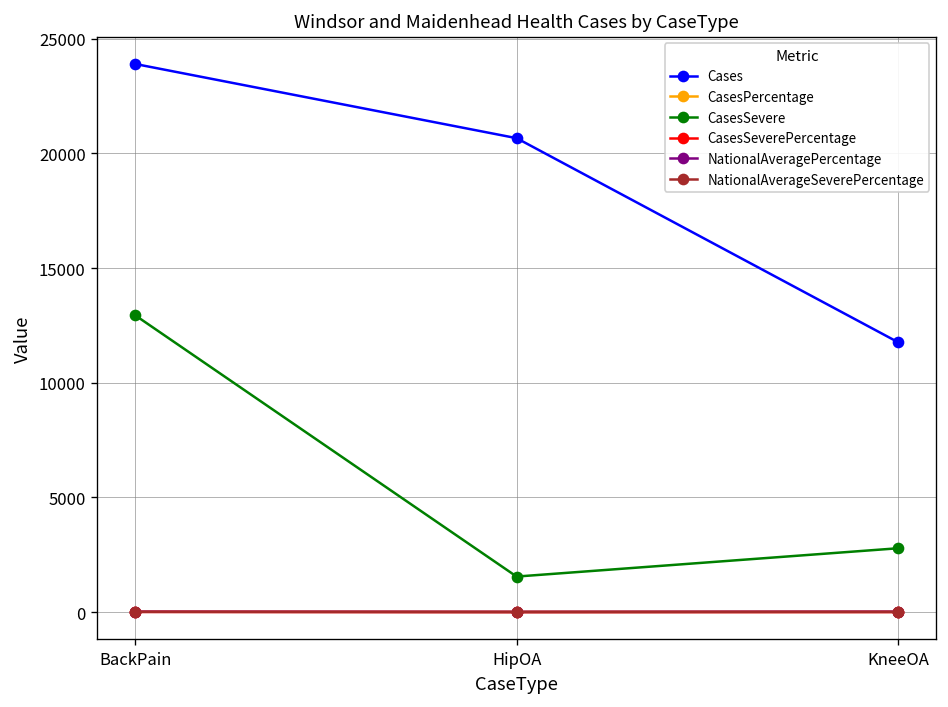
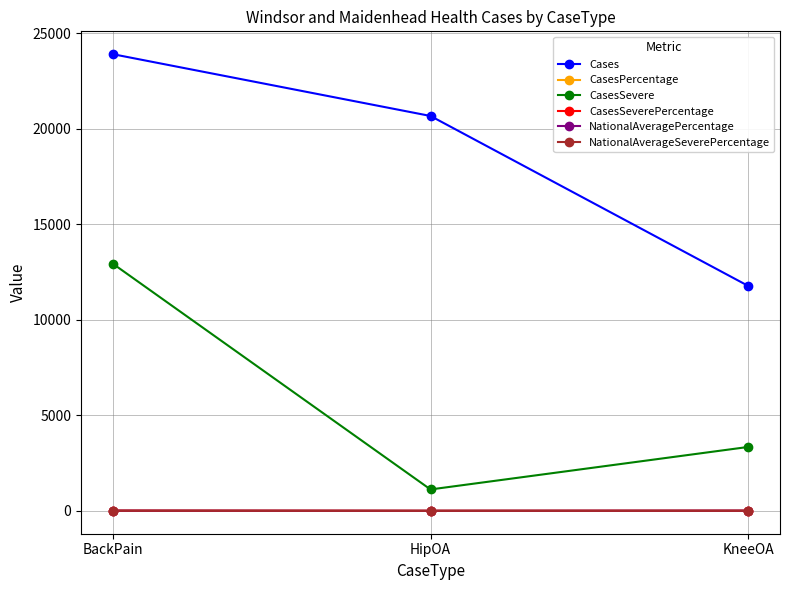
  {
    "Cases": {
      "BackPain": 23900,
      "HipOA": 20700,
      "KneeOA": 11800
    },
    "NationalAverageSeverePercentage": {
      "BackPain": 0,
      "HipOA": 0,
      "KneeOA": 0
    },
    "CasesSevere": {
      "BackPain": 12900,
-     "HipOA": 1600,
-     "KneeOA": 2800
+     "HipOA": 1100,
+     "KneeOA": 3300
    }
  }
